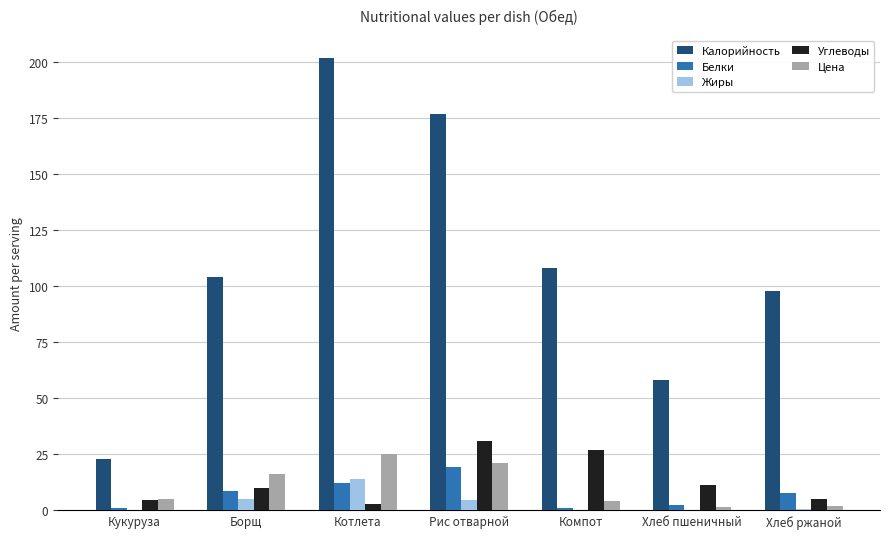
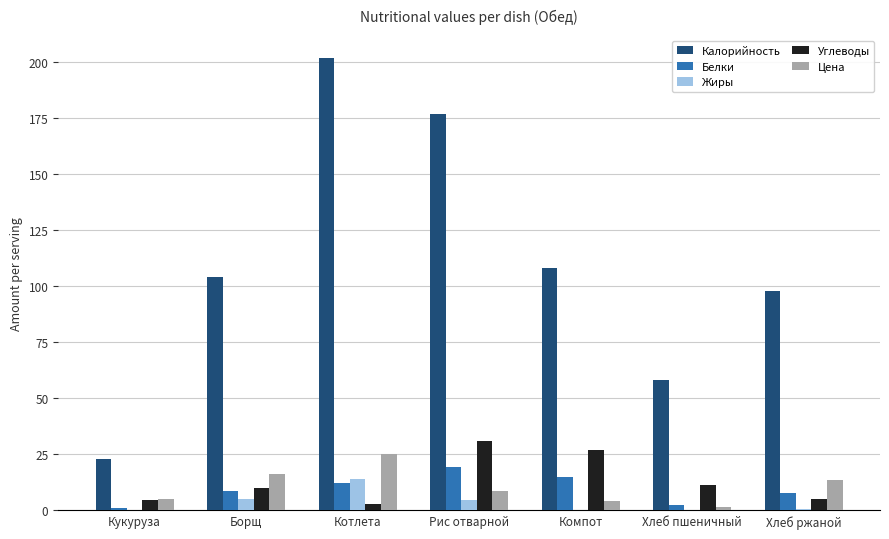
  {
    "Калорийность": {
      "Кукуруза": 23,
      "Борщ": 104,
      "Котлета": 202,
      "Рис отварной": 177,
      "Компот": 108,
      "Хлеб пшеничный": 58,
      "Хлеб ржаной": 98
    },
    "Белки": {
      "Борщ": 9,
      "Котлета": 12,
      "Рис отварной": 19,
-     "Компот": 1,
+     "Компот": 15,
      "Хлеб пшеничный": 2,
      "Хлеб ржаной": 8
    },
    "Жиры": {
      "Борщ": 5,
      "Котлета": 14,
      "Рис отварной": 5,
      "Компот": 0
    },
    "Углеводы": {
      "Кукуруза": 4,
      "Борщ": 10,
      "Котлета": 3,
      "Рис отварной": 31,
      "Компот": 27,
      "Хлеб пшеничный": 11,
      "Хлеб ржаной": 5
    },
    "Цена": {
      "Кукуруза": 5,
      "Борщ": 16,
      "Котлета": 25,
-     "Рис отварной": 21,
+     "Рис отварной": 9,
      "Компот": 4,
      "Хлеб пшеничный": 1,
-     "Хлеб ржаной": 2
+     "Хлеб ржаной": 14
    }
  }
